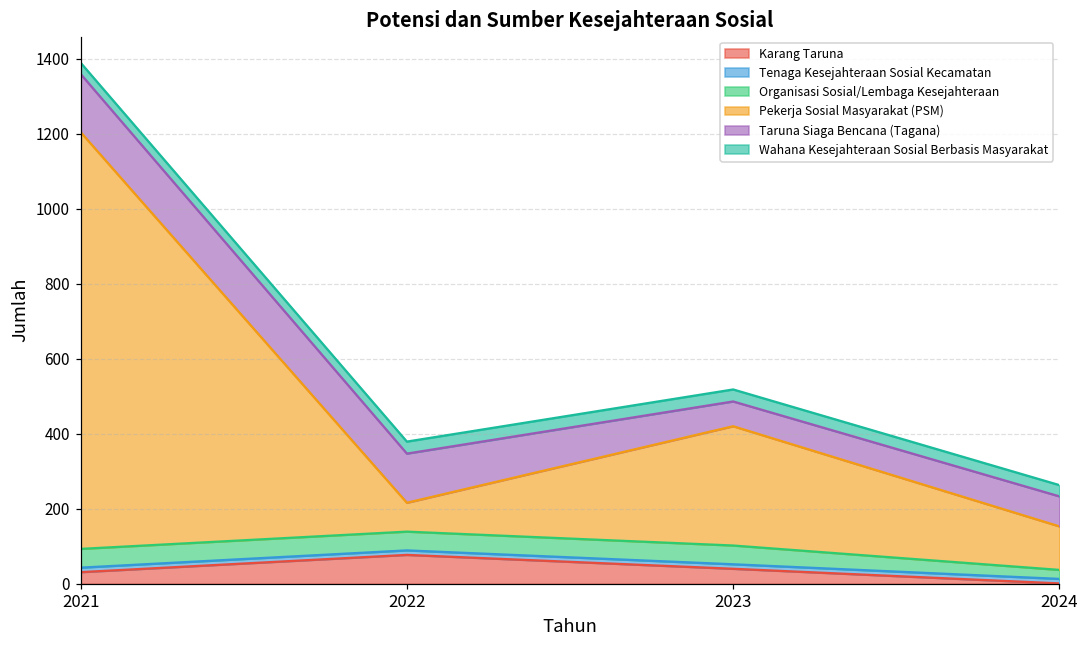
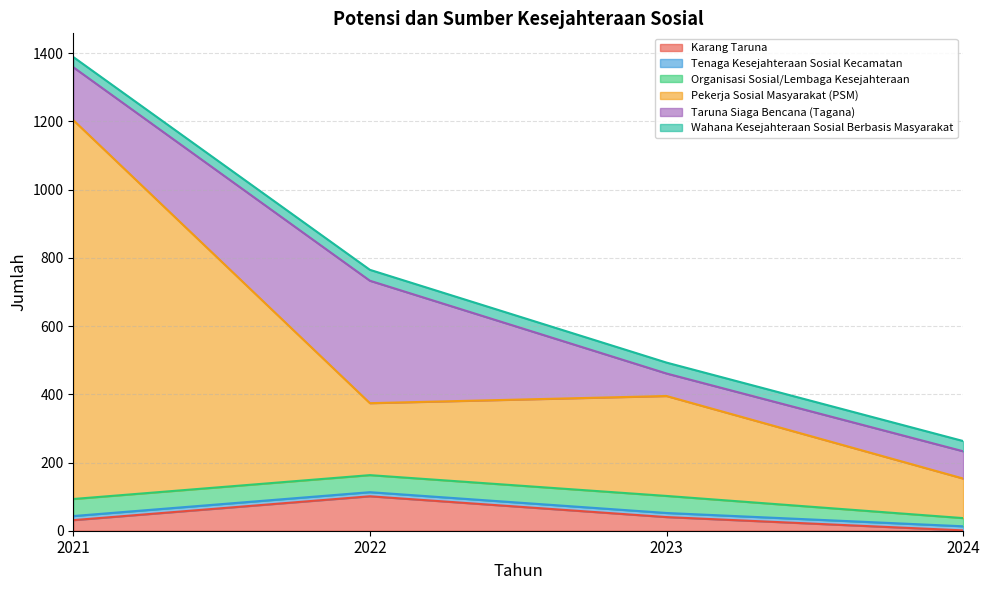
  {
    "Karang Taruna": {
      "2021": 30,
-     "2022": 80,
+     "2022": 100,
      "2023": 40,
      "2024": 0
    },
    "Tenaga Kesejahteraan Sosial Kecamatan": {
      "2021": 10,
      "2022": 10,
      "2023": 10,
      "2024": 10
    },
    "Pekerja Sosial Masyarakat (PSM)": {
      "2021": 1110,
-     "2022": 80,
-     "2023": 320,
+     "2022": 210,
+     "2023": 290,
      "2024": 120
    },
    "Taruna Siaga Bencana (Tagana)": {
      "2021": 160,
-     "2022": 130,
+     "2022": 360,
      "2023": 70,
      "2024": 80
    }
  }
